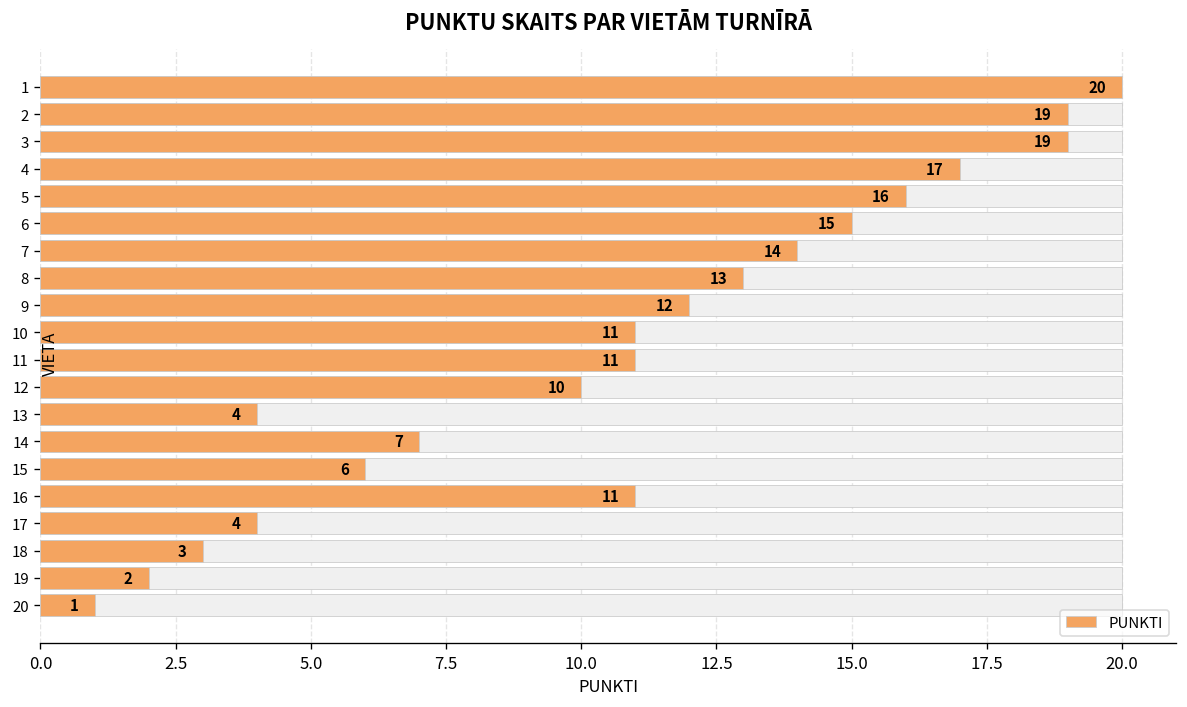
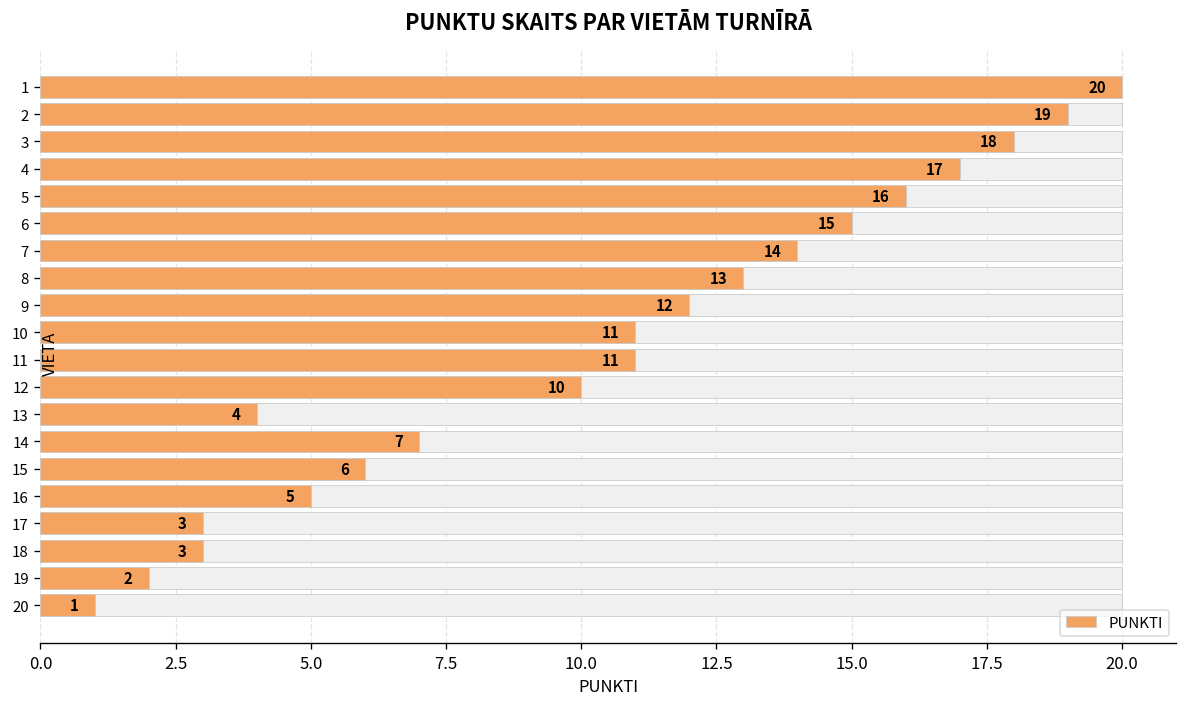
  {
    "PUNKTI": {
      "1": 20,
-     "3": 19,
-     "16": 11,
-     "17": 4
+     "3": 18,
+     "16": 5,
+     "17": 3
    }
  }
